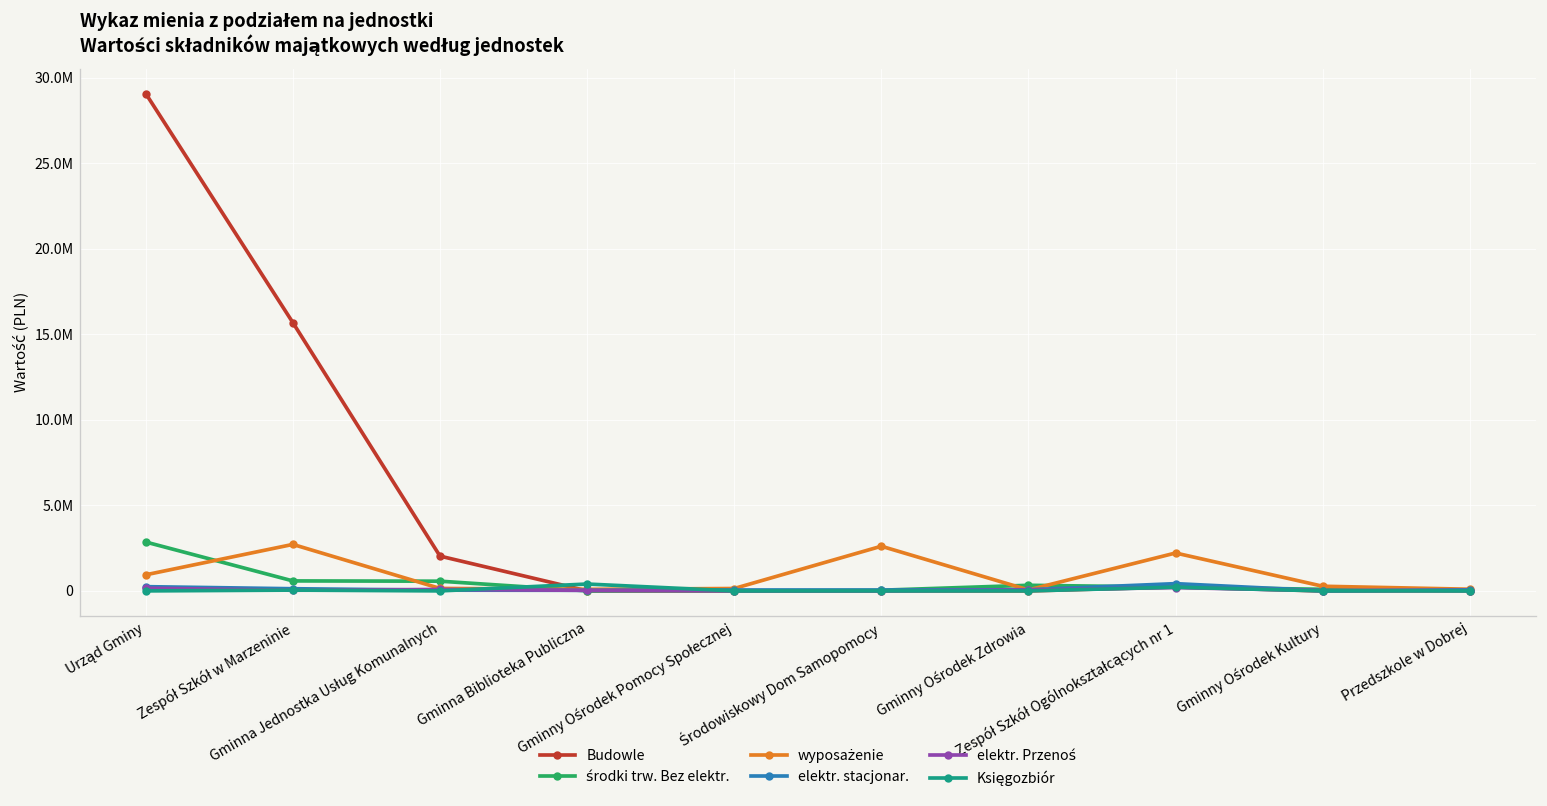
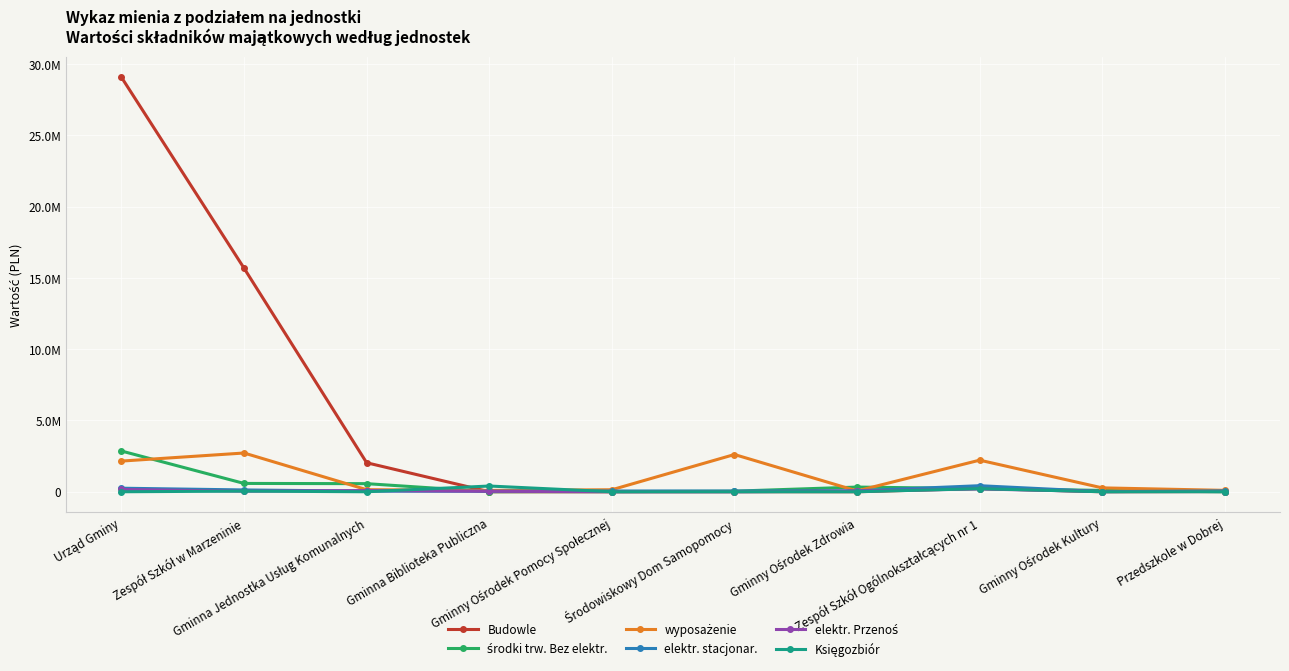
  {
    "Budowle": {
      "Urząd Gminy": 29100000,
      "Zespół Szkół w Marzeninie": 15700000,
      "Gminna Jednostka Usług Komunalnych": 2000000
    },
    "wyposażenie": {
-     "Urząd Gminy": 900000,
+     "Urząd Gminy": 2200000,
      "Zespół Szkół w Marzeninie": 2700000,
      "Środowiskowy Dom Samopomocy": 2600000,
      "Zespół Szkół Ogólnokształcących nr 1": 2200000
    },
    "elektr. stacjonar.": {
      "Zespół Szkół Ogólnokształcących nr 1": 400000
    }
  }
